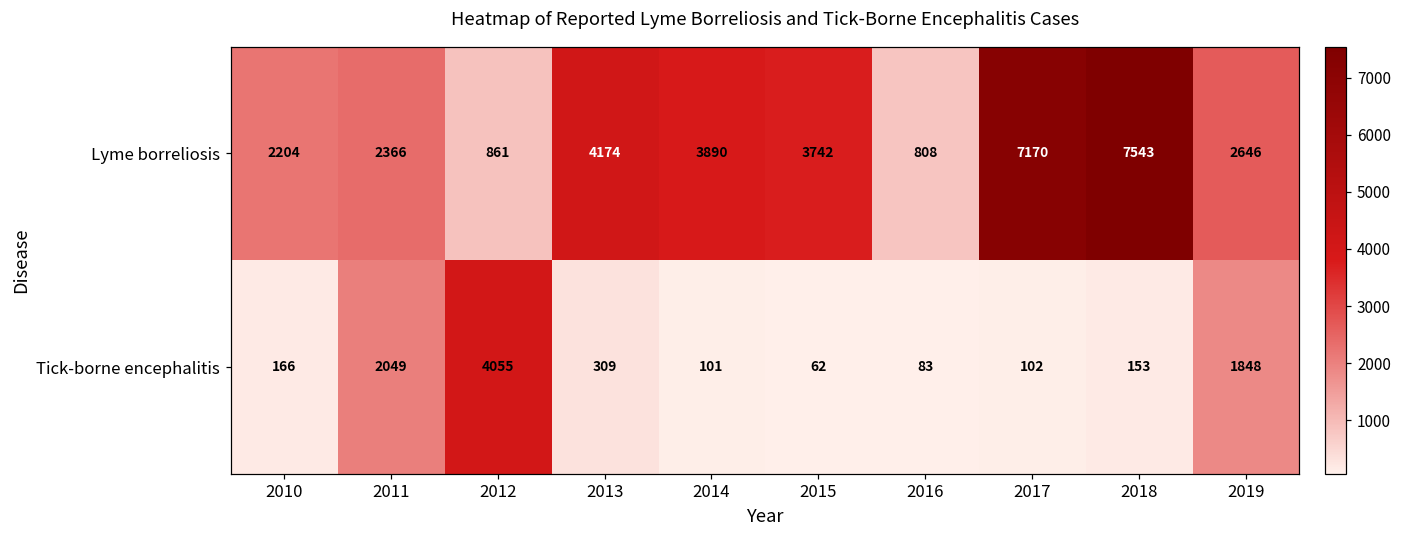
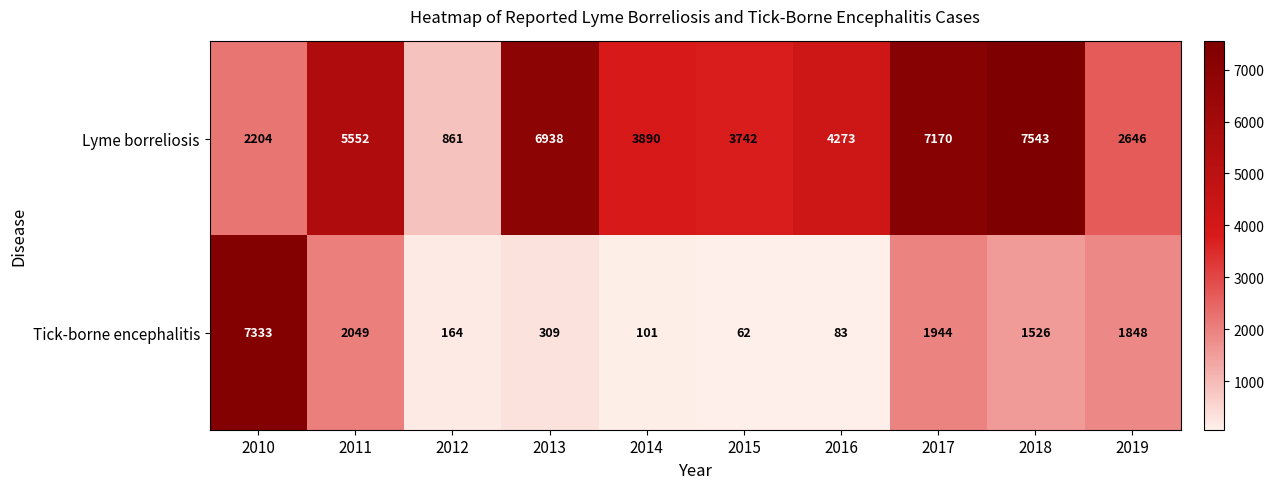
  {
    "Lyme borreliosis": {
      "2010": 2204,
-     "2011": 2366,
+     "2011": 5552,
      "2012": 861,
-     "2013": 4174,
+     "2013": 6938,
      "2014": 3890,
      "2015": 3742,
-     "2016": 808,
+     "2016": 4273,
      "2017": 7170,
      "2018": 7543,
      "2019": 2646
    },
    "Tick-borne encephalitis": {
-     "2010": 166,
+     "2010": 7333,
      "2011": 2049,
-     "2012": 4055,
+     "2012": 164,
      "2013": 309,
      "2014": 101,
      "2015": 62,
      "2016": 83,
-     "2017": 102,
-     "2018": 153,
+     "2017": 1944,
+     "2018": 1526,
      "2019": 1848
    }
  }
